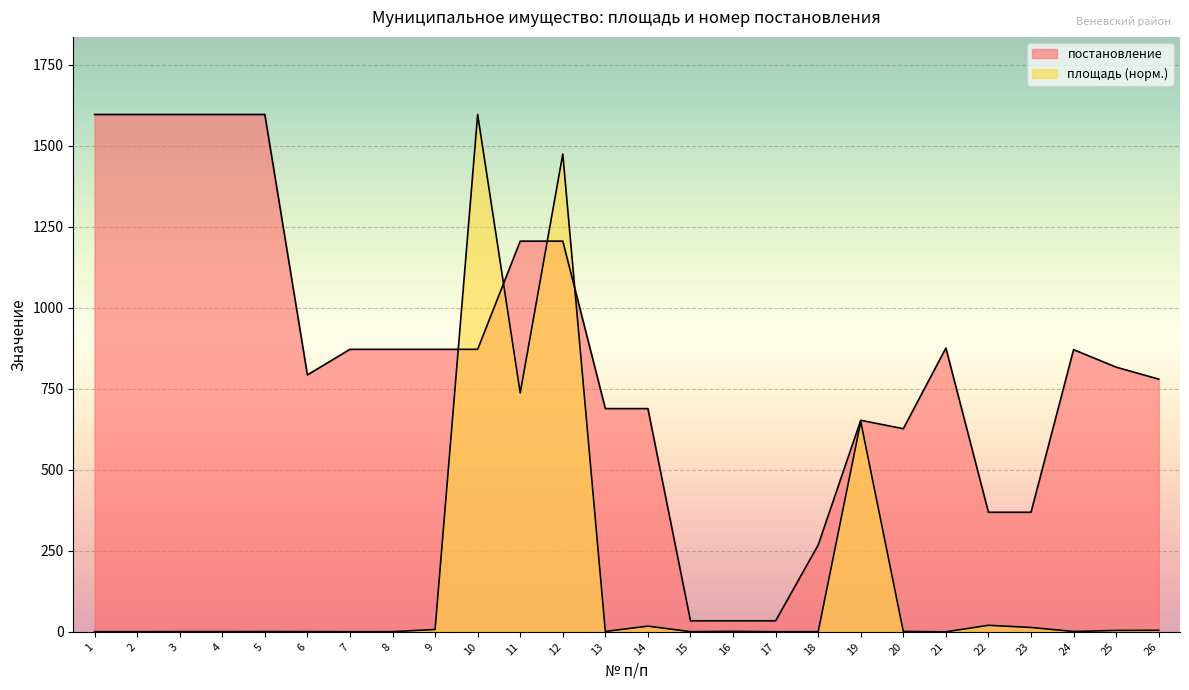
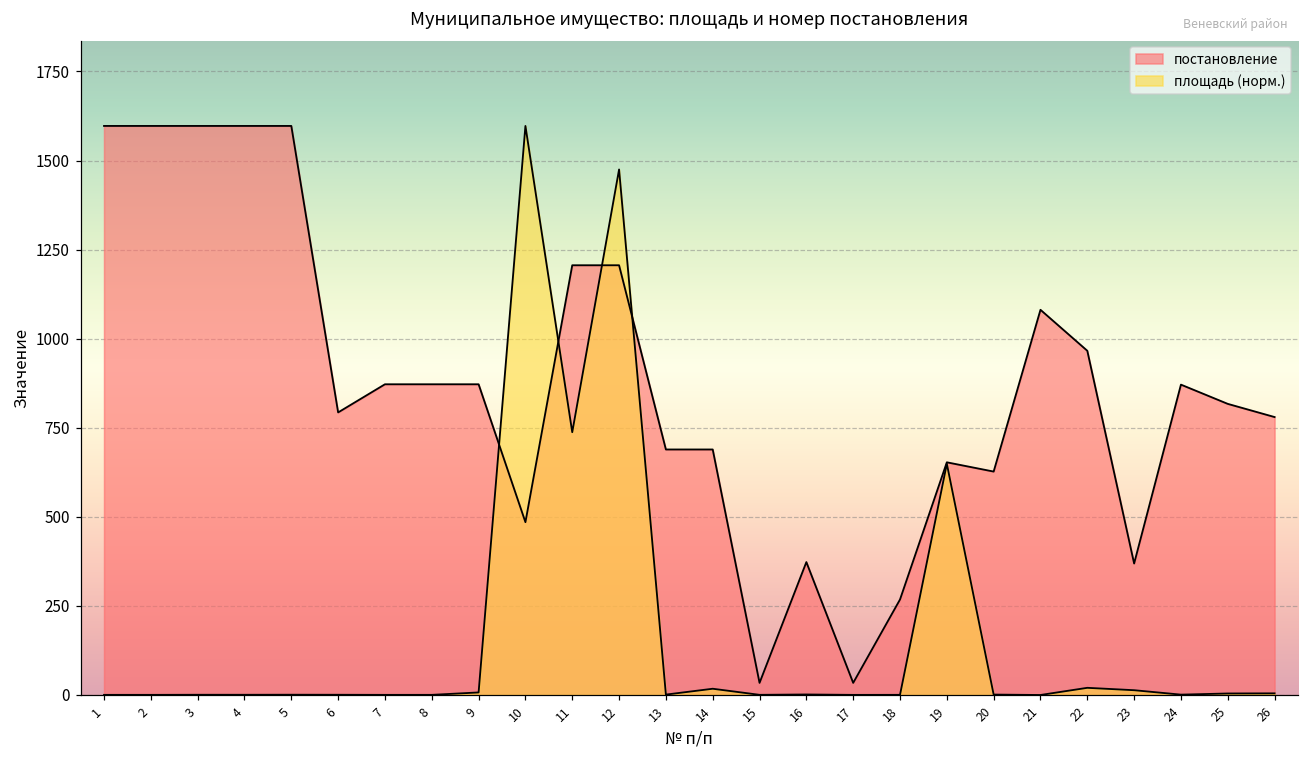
  {
    "постановление": {
      "1": 1600,
      "2": 1600,
      "3": 1600,
      "4": 1600,
      "5": 1600,
      "6": 790,
      "7": 870,
      "8": 870,
      "9": 870,
-     "10": 870,
+     "10": 490,
      "11": 1210,
      "12": 1210,
      "13": 690,
      "14": 690,
      "15": 30,
-     "16": 30,
+     "16": 370,
      "17": 30,
      "18": 270,
      "20": 630,
-     "21": 880,
-     "22": 370,
+     "21": 1080,
+     "22": 970,
      "23": 370,
      "24": 870,
      "25": 820,
      "26": 780
    },
    "площадь (норм.)": {
      "1": 0,
      "2": 0,
      "3": 0,
      "4": 0,
      "5": 0,
      "6": 0,
      "7": 0,
      "8": 0,
      "9": 10,
      "10": 1600,
      "11": 740,
      "12": 1470,
      "13": 0,
      "14": 20,
      "15": 0,
      "16": 0,
      "17": 0,
      "18": 0,
      "20": 0,
      "21": 0,
      "22": 20,
      "23": 10,
      "24": 0,
      "25": 0,
      "26": 0
    }
  }
